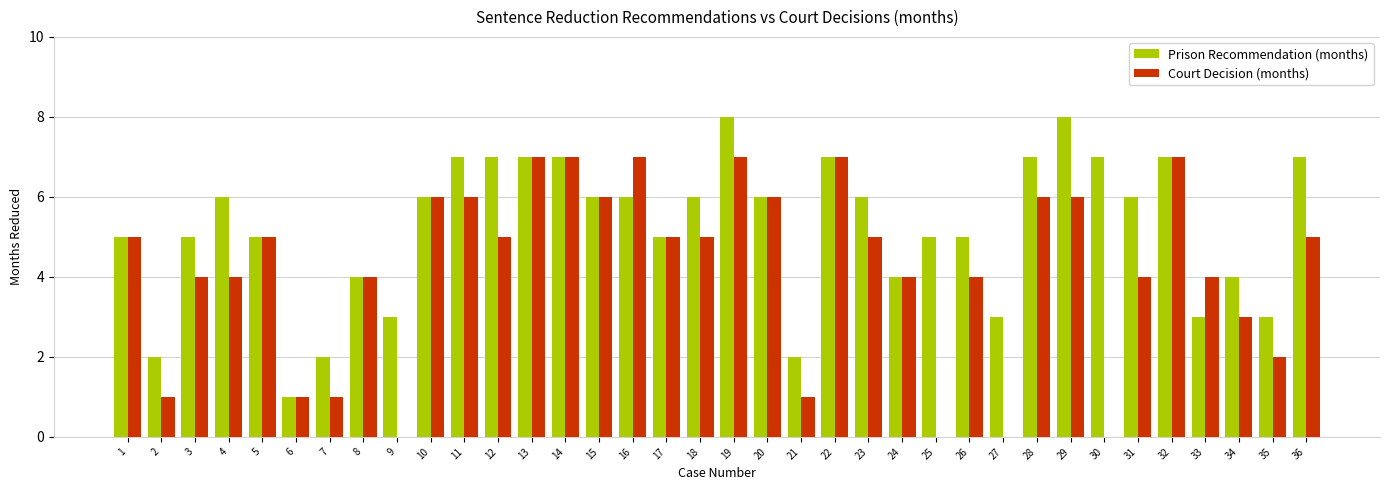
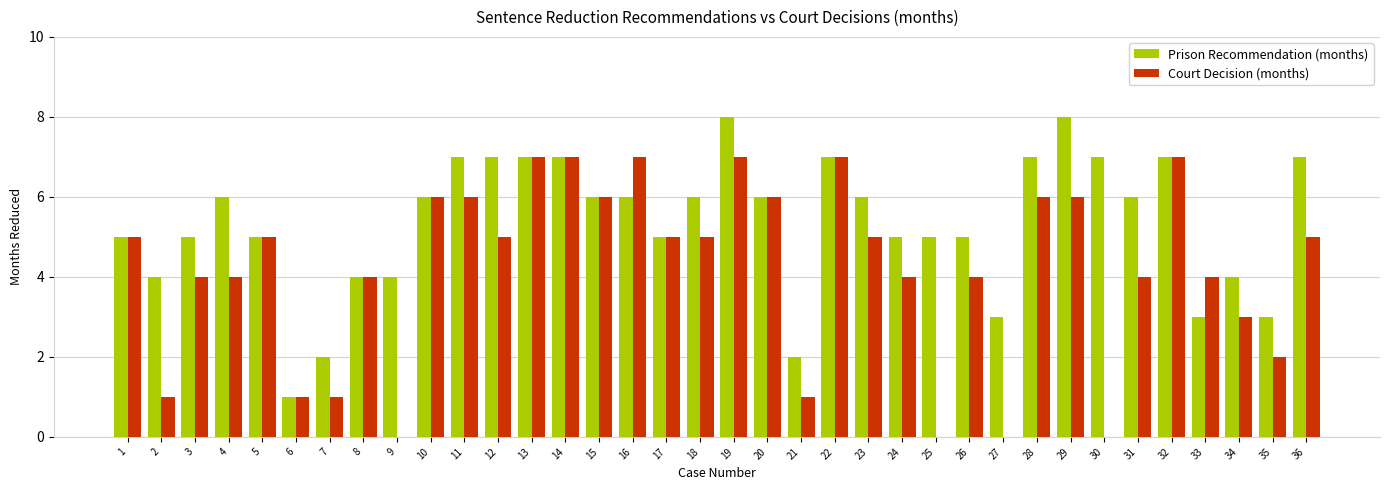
  {
    "Prison Recommendation (months)": {
      "1": 5,
-     "2": 2,
+     "2": 4,
      "3": 5,
      "4": 6,
      "5": 5,
      "6": 1,
      "7": 2,
      "8": 4,
-     "9": 3,
+     "9": 4,
      "10": 6,
      "11": 7,
      "12": 7,
      "13": 7,
      "14": 7,
      "15": 6,
      "16": 6,
      "17": 5,
      "18": 6,
      "19": 8,
      "20": 6,
      "21": 2,
      "22": 7,
      "23": 6,
-     "24": 4,
+     "24": 5,
      "25": 5,
      "26": 5,
      "27": 3,
      "28": 7,
      "29": 8,
      "30": 7,
      "31": 6,
      "32": 7,
      "33": 3,
      "34": 4,
      "35": 3,
      "36": 7
    },
    "Court Decision (months)": {
      "1": 5,
      "2": 1,
      "3": 4,
      "4": 4,
      "5": 5,
      "6": 1,
      "7": 1,
      "8": 4,
      "9": 0,
      "10": 6,
      "11": 6,
      "12": 5,
      "13": 7,
      "14": 7,
      "15": 6,
      "16": 7,
      "17": 5,
      "18": 5,
      "19": 7,
      "20": 6,
      "21": 1,
      "22": 7,
      "23": 5,
      "24": 4,
      "25": 0,
      "26": 4,
      "27": 0,
      "28": 6,
      "29": 6,
      "30": 0,
      "31": 4,
      "32": 7,
      "33": 4,
      "34": 3,
      "35": 2,
      "36": 5
    }
  }
